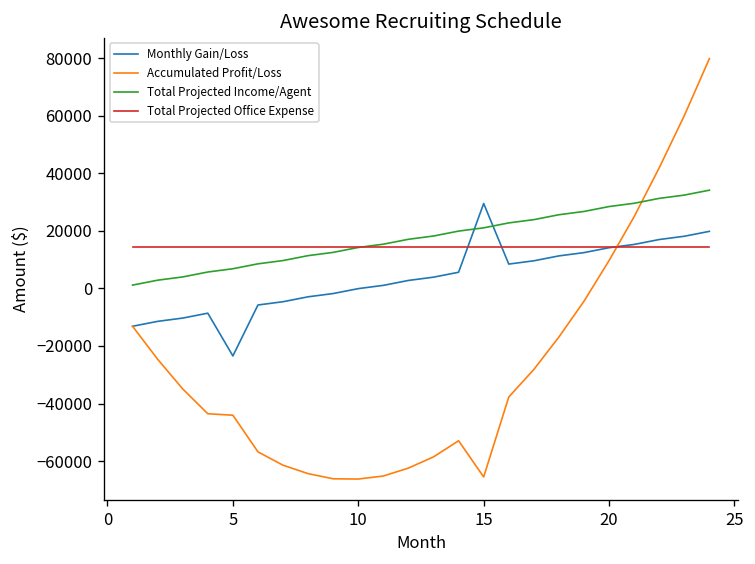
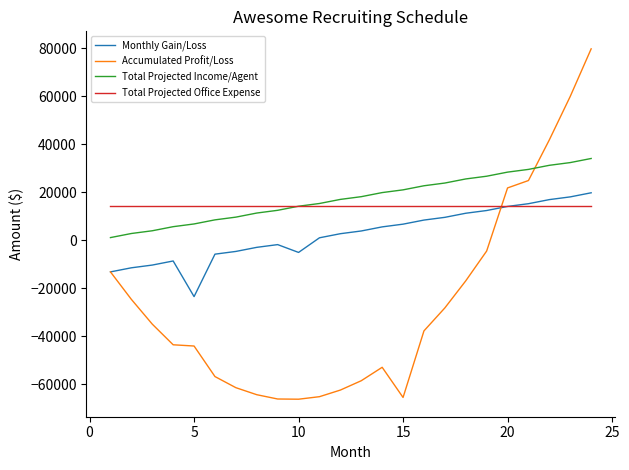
  {
    "Monthly Gain/Loss": {
      "5": -23000,
-     "10": 0,
-     "15": 29000
+     "10": -5000,
+     "15": 7000
    },
    "Accumulated Profit/Loss": {
      "5": -44000,
      "10": -66000,
      "15": -66000,
-     "20": 10000
+     "20": 22000
    },
    "Total Projected Income/Agent": {
      "5": 7000,
      "15": 21000,
      "20": 28000
    },
    "Total Projected Office Expense": {
      "5": 14000,
      "15": 14000
    }
  }
